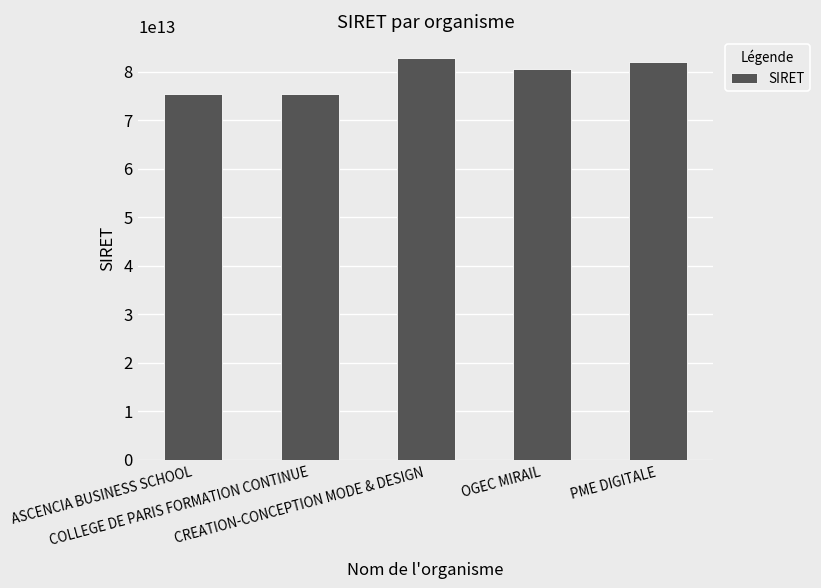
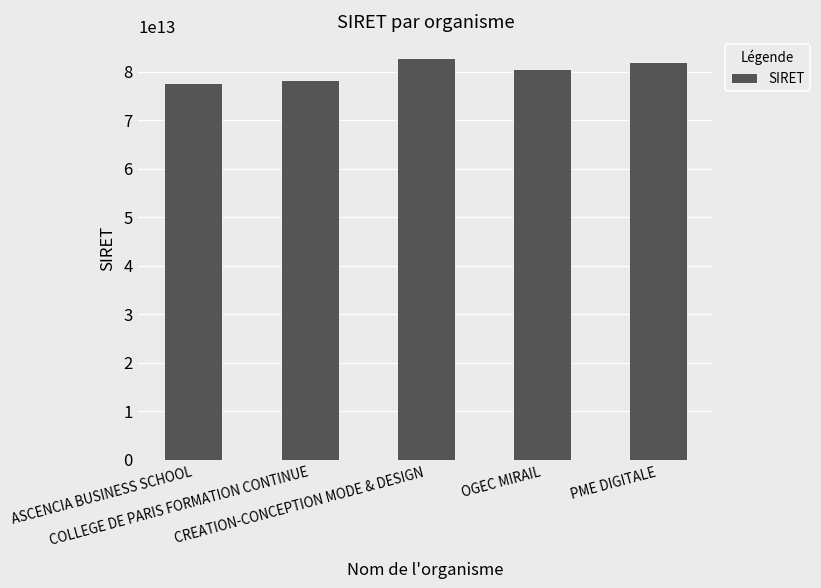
  {
-   "ASCENCIA BUSINESS SCHOOL": 75000000000000,
-   "COLLEGE DE PARIS FORMATION CONTINUE": 75000000000000,
+   "ASCENCIA BUSINESS SCHOOL": 78000000000000,
+   "COLLEGE DE PARIS FORMATION CONTINUE": 78000000000000,
    "CREATION-CONCEPTION MODE & DESIGN": 83000000000000,
    "OGEC MIRAIL": 80000000000000,
    "PME DIGITALE": 82000000000000
  }
